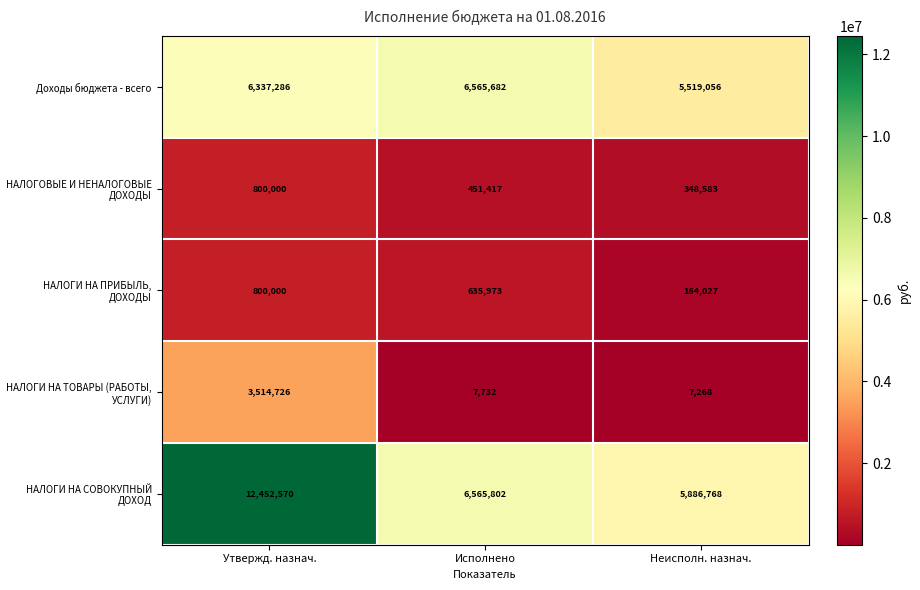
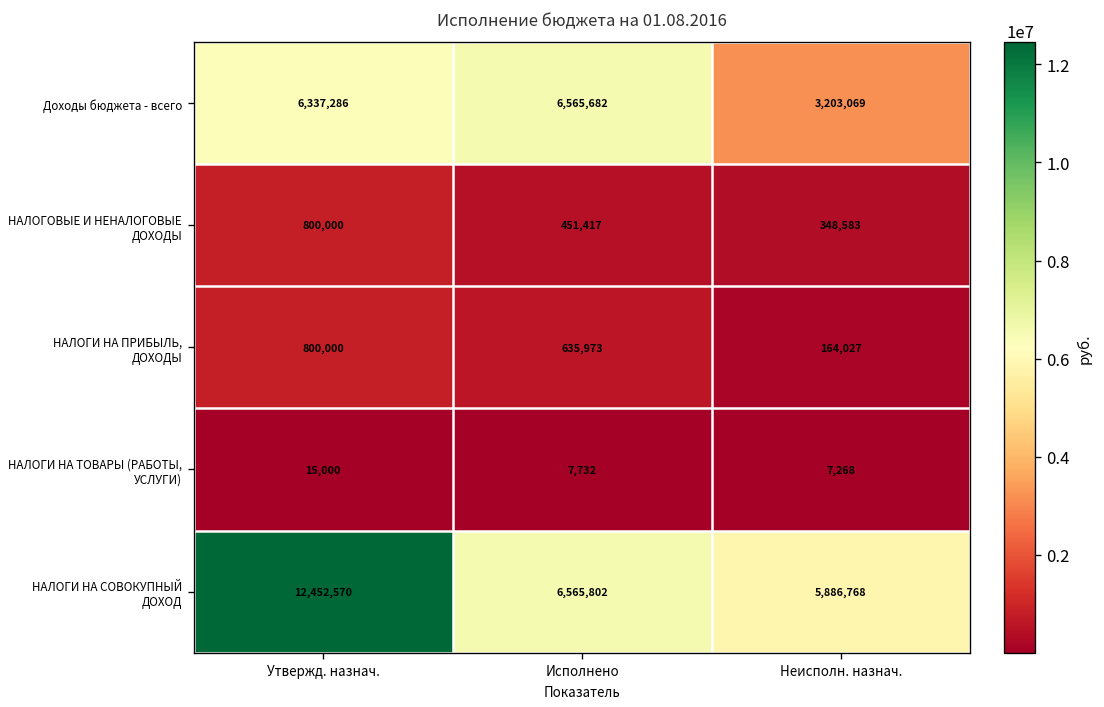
  {
    "Доходы бюджета - всего": {
      "Утвержд. назнач.": "6,337,286",
      "Исполнено": "6,565,682",
-     "Неисполн. назнач.": "5,519,056"
+     "Неисполн. назнач.": "3,203,069"
    },
    "НАЛОГОВЫЕ И НЕНАЛОГОВЫЕ ДОХОДЫ": {
      "Утвержд. назнач.": "800,000",
      "Исполнено": "451,417",
      "Неисполн. назнач.": "348,583"
    },
    "НАЛОГИ НА ПРИБЫЛЬ, ДОХОДЫ": {
      "Утвержд. назнач.": "800,000",
      "Исполнено": "635,973",
      "Неисполн. назнач.": "164,027"
    },
    "НАЛОГИ НА ТОВАРЫ (РАБОТЫ, УСЛУГИ)": {
-     "Утвержд. назнач.": "3,514,726",
+     "Утвержд. назнач.": "15,000",
      "Исполнено": "7,732",
      "Неисполн. назнач.": "7,268"
    },
    "НАЛОГИ НА СОВОКУПНЫЙ ДОХОД": {
      "Утвержд. назнач.": "12,452,570",
      "Исполнено": "6,565,802",
      "Неисполн. назнач.": "5,886,768"
    }
  }
